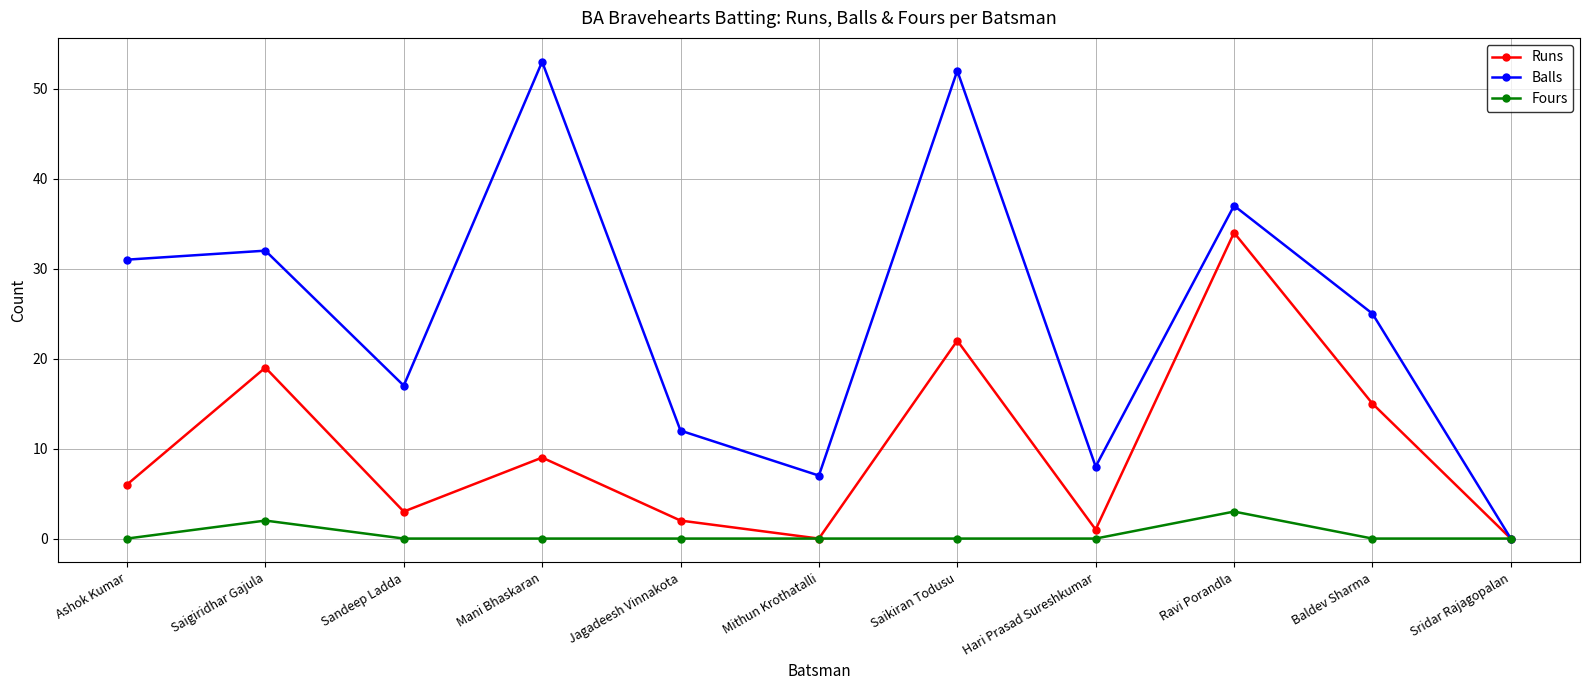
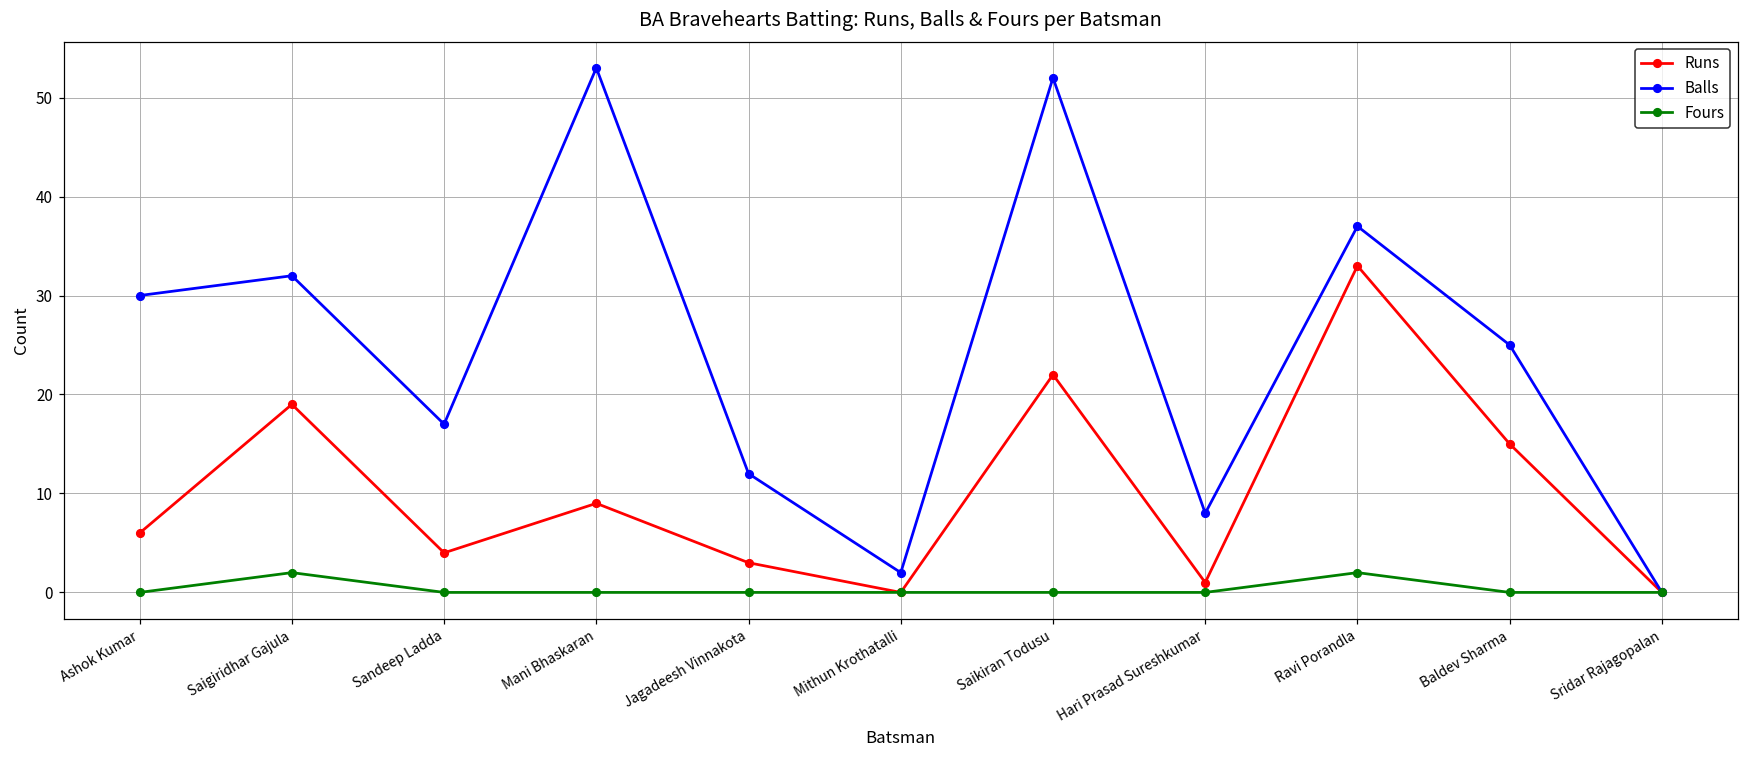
  {
    "Runs": {
      "Ashok Kumar": 6,
      "Saigiridhar Gajula": 19,
-     "Sandeep Ladda": 3,
+     "Sandeep Ladda": 4,
      "Mani Bhaskaran": 9,
-     "Jagadeesh Vinnakota": 2,
+     "Jagadeesh Vinnakota": 3,
      "Saikiran Todusu": 22,
      "Hari Prasad Sureshkumar": 1,
-     "Ravi Porandla": 34,
+     "Ravi Porandla": 33,
      "Baldev Sharma": 15
    },
    "Balls": {
-     "Ashok Kumar": 31,
+     "Ashok Kumar": 30,
      "Saigiridhar Gajula": 32,
      "Sandeep Ladda": 17,
      "Mani Bhaskaran": 53,
      "Jagadeesh Vinnakota": 12,
-     "Mithun Krothatalli": 7,
+     "Mithun Krothatalli": 2,
      "Saikiran Todusu": 52,
      "Hari Prasad Sureshkumar": 8,
      "Ravi Porandla": 37,
      "Baldev Sharma": 25
    },
    "Fours": {
      "Ashok Kumar": 0,
      "Saigiridhar Gajula": 2,
      "Sandeep Ladda": 0,
      "Mani Bhaskaran": 0,
      "Jagadeesh Vinnakota": 0,
      "Saikiran Todusu": 0,
      "Hari Prasad Sureshkumar": 0,
-     "Ravi Porandla": 3,
+     "Ravi Porandla": 2,
      "Baldev Sharma": 0
    }
  }
